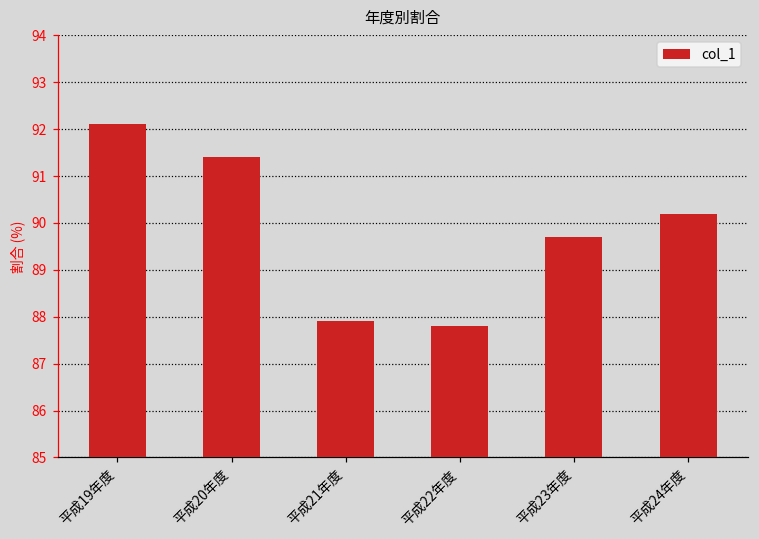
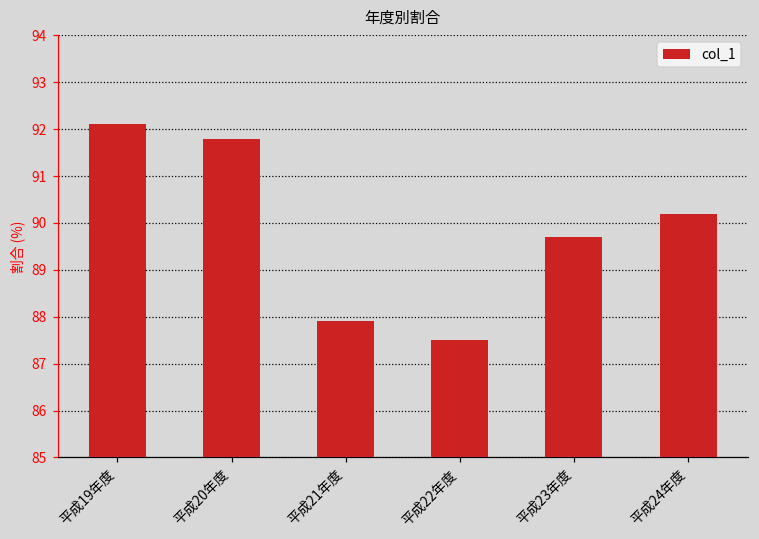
  {
    "平成19年度": 92.1,
-   "平成20年度": 91.4,
+   "平成20年度": 91.8,
    "平成21年度": 87.9,
-   "平成22年度": 87.8,
+   "平成22年度": 87.5,
    "平成23年度": 89.7,
    "平成24年度": 90.2
  }
